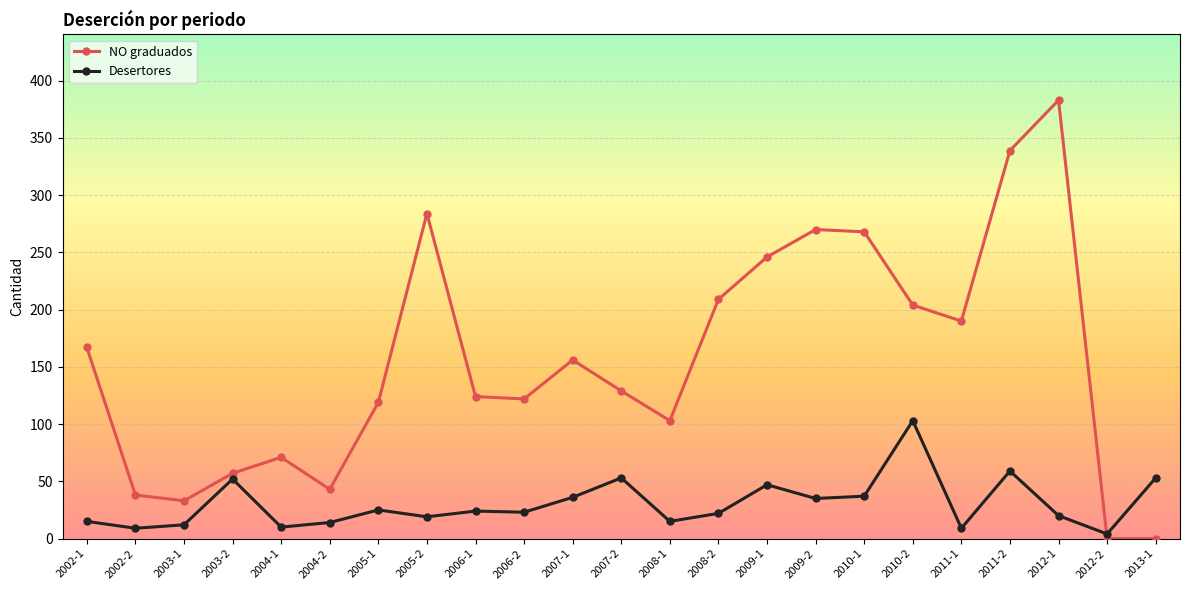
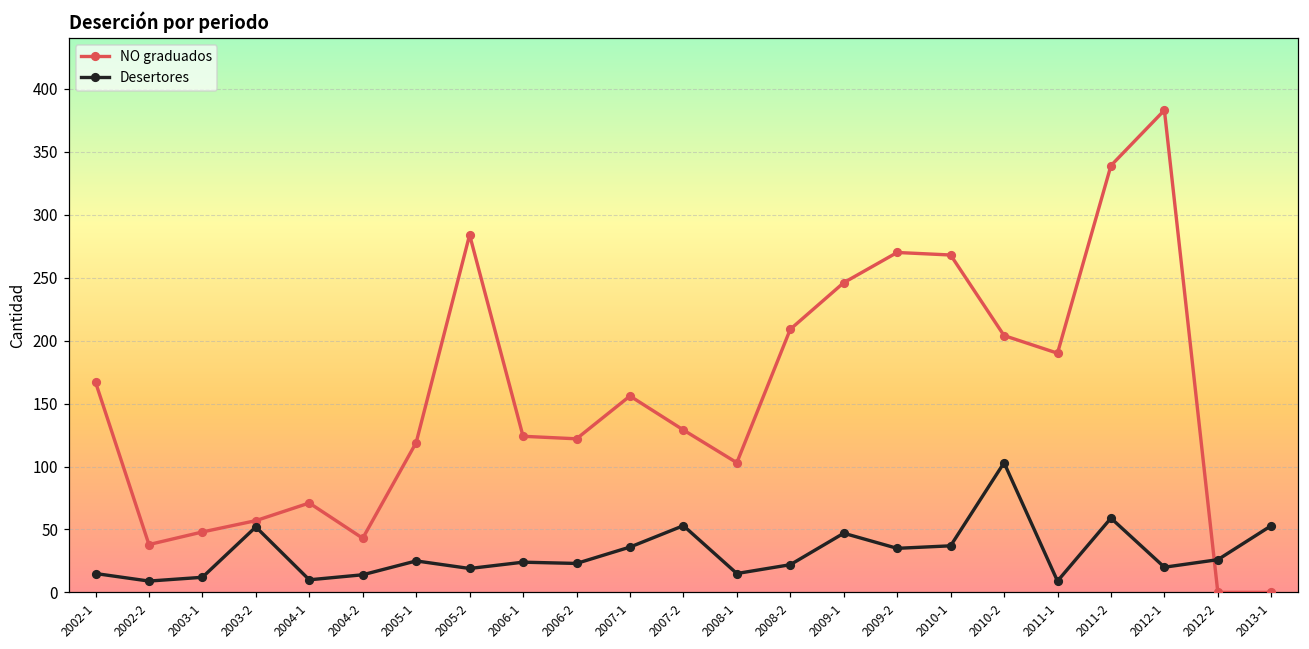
  {
    "NO graduados": {
      "2002-1": 167,
      "2002-2": 38,
-     "2003-1": 33,
+     "2003-1": 48,
      "2003-2": 57,
      "2004-1": 71,
      "2004-2": 43,
      "2005-1": 119,
      "2005-2": 284,
      "2006-1": 124,
      "2006-2": 122,
      "2007-1": 156,
      "2007-2": 129,
      "2008-1": 103,
      "2008-2": 209,
      "2009-1": 246,
      "2009-2": 270,
      "2010-1": 268,
      "2010-2": 204,
      "2011-1": 190,
      "2011-2": 339,
      "2012-1": 383,
      "2012-2": 0,
      "2013-1": 0
    },
    "Desertores": {
      "2002-1": 15,
      "2002-2": 9,
      "2003-1": 12,
      "2003-2": 52,
      "2004-1": 10,
      "2004-2": 14,
      "2005-1": 25,
      "2005-2": 19,
      "2006-1": 24,
      "2006-2": 23,
      "2007-1": 36,
      "2007-2": 53,
      "2008-1": 15,
      "2008-2": 22,
      "2009-1": 47,
      "2009-2": 35,
      "2010-1": 37,
      "2010-2": 103,
      "2011-1": 9,
      "2011-2": 59,
      "2012-1": 20,
-     "2012-2": 4,
+     "2012-2": 26,
      "2013-1": 53
    }
  }
